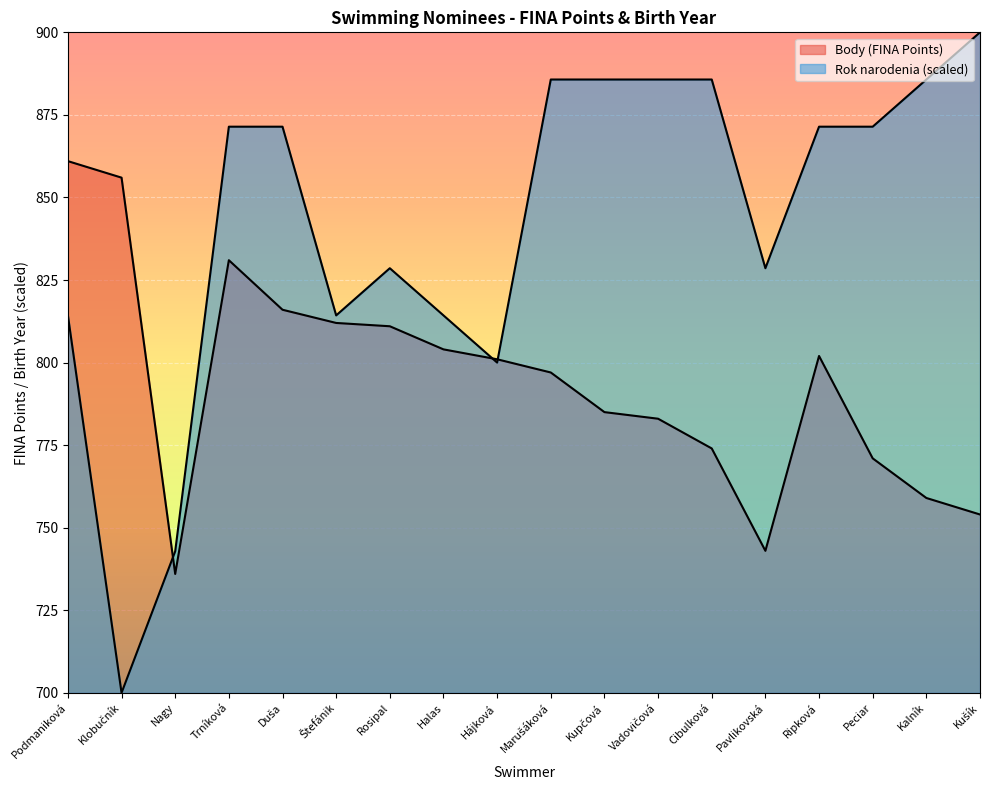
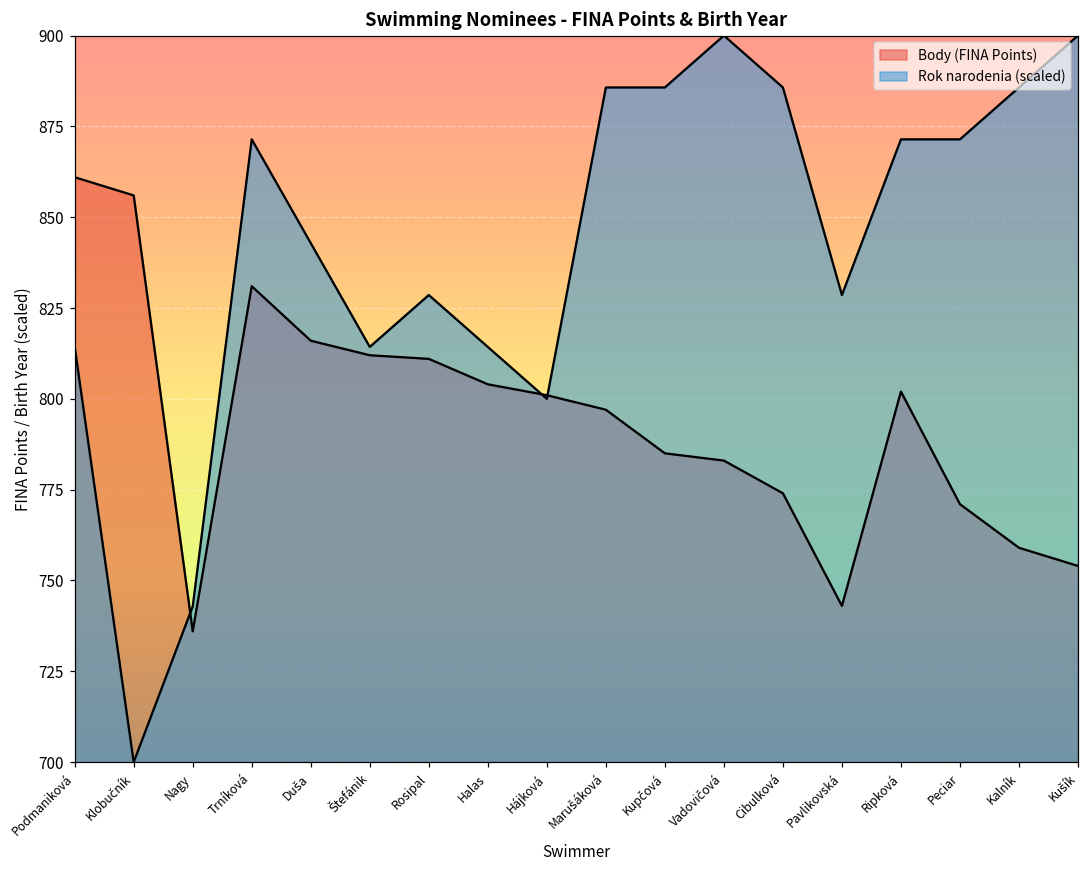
  {
    "Body (FINA Points)": {
      "Podmaniková": 861,
      "Klobučník": 856,
      "Nagy": 736,
      "Trníková": 831,
      "Duša": 816,
      "Štefánik": 812,
      "Rosipal": 811,
      "Halas": 804,
      "Hájková": 801,
      "Marušáková": 797,
      "Kupčová": 785,
      "Vadovičová": 783,
      "Cibulková": 774,
      "Pavlikovská": 743,
      "Ripková": 802,
      "Peciar": 771,
      "Kalník": 759,
      "Kušík": 754
    },
    "Rok narodenia (scaled)": {
      "Podmaniková": 814,
      "Klobučník": 700,
      "Nagy": 743,
      "Trníková": 871,
-     "Duša": 871,
+     "Duša": 843,
      "Štefánik": 814,
      "Rosipal": 829,
      "Halas": 814,
      "Hájková": 800,
      "Marušáková": 886,
      "Kupčová": 886,
-     "Vadovičová": 886,
+     "Vadovičová": 900,
      "Cibulková": 886,
      "Pavlikovská": 829,
      "Ripková": 871,
      "Peciar": 871,
      "Kušík": 900
    }
  }
